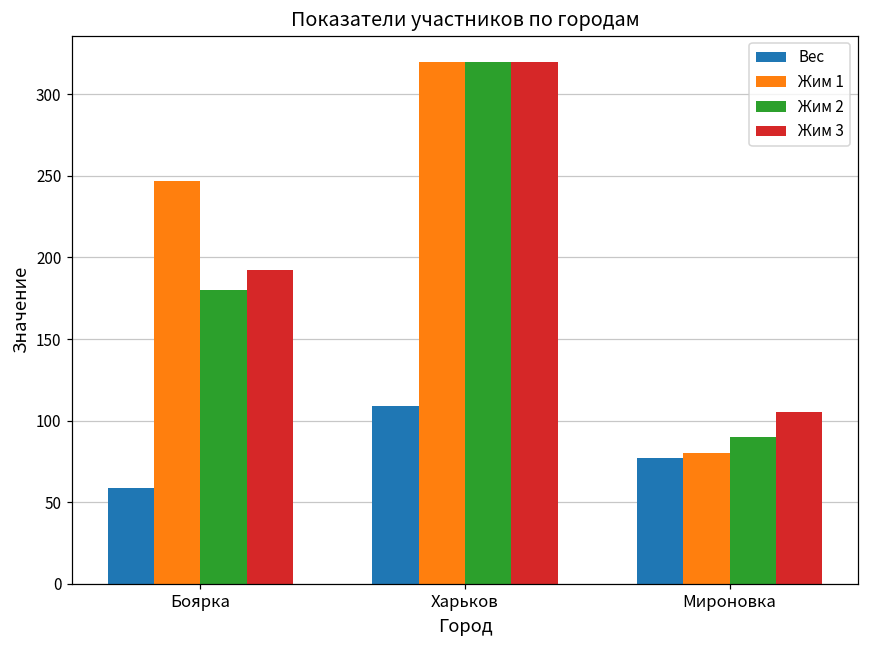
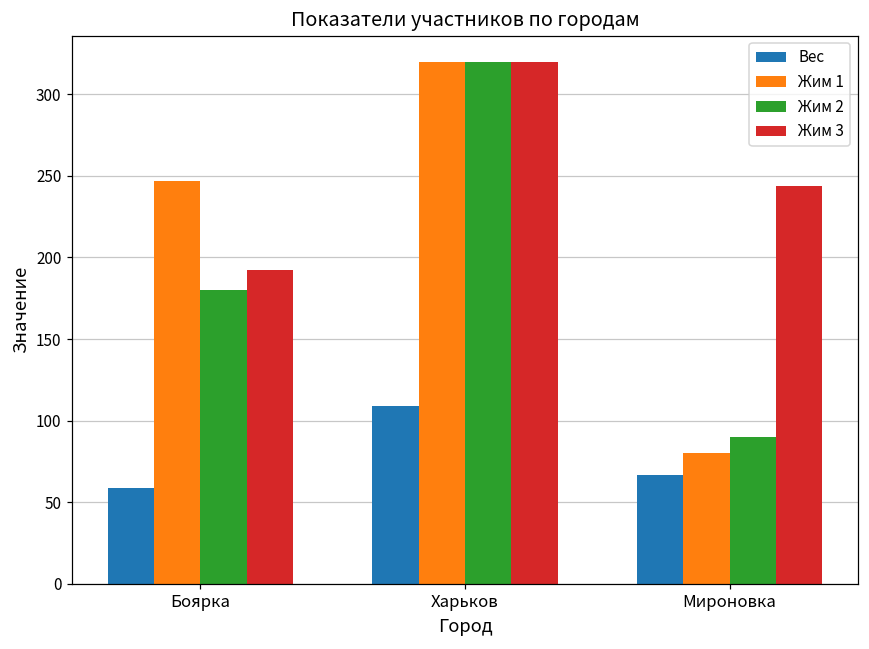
  {
    "Вес": {
      "Боярка": 59,
      "Харьков": 109,
-     "Мироновка": 77
+     "Мироновка": 67
    },
    "Жим 1": {
      "Боярка": 247,
      "Харьков": 320,
      "Мироновка": 80
    },
    "Жим 2": {
      "Боярка": 180,
      "Харьков": 320,
      "Мироновка": 90
    },
    "Жим 3": {
      "Боярка": 193,
      "Харьков": 320,
-     "Мироновка": 105
+     "Мироновка": 244
    }
  }
